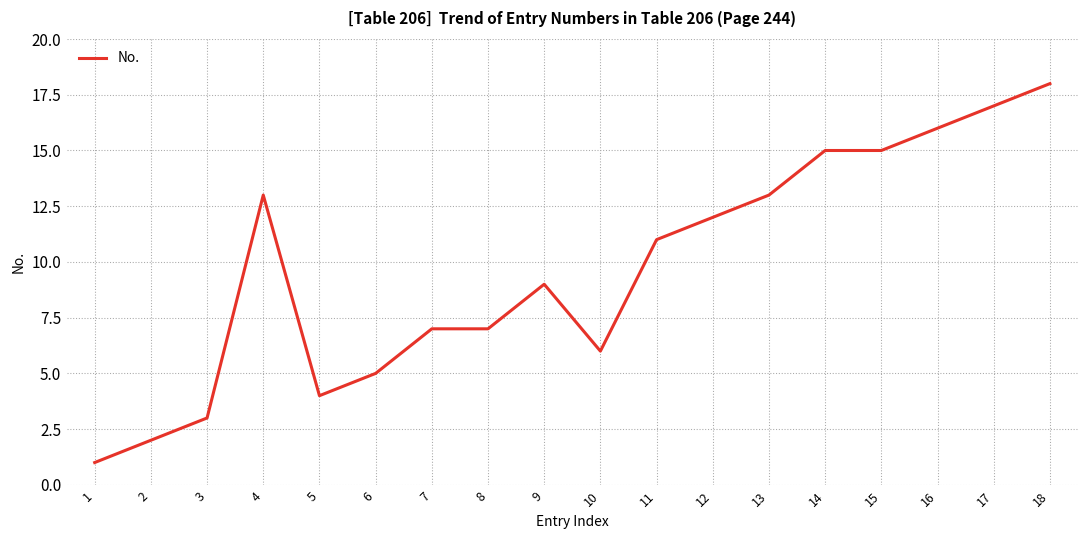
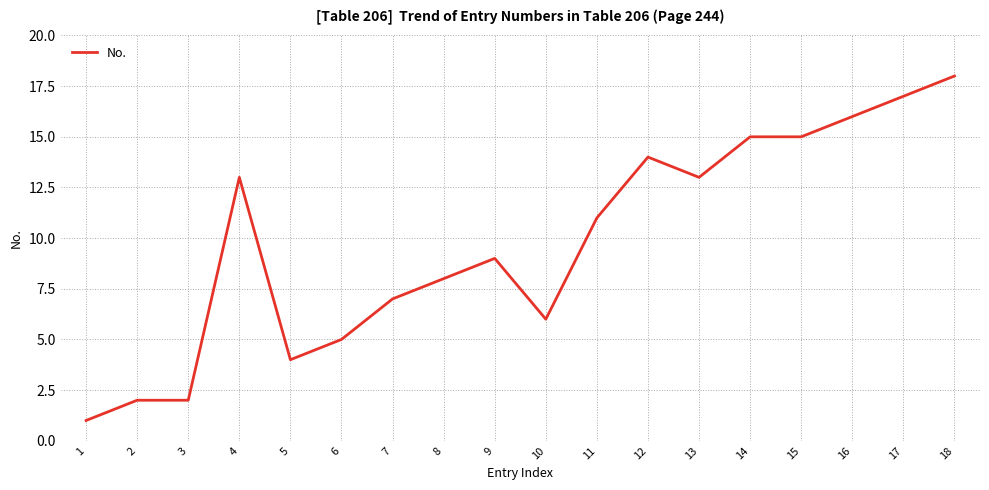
  {
    "1": 1,
    "2": 2,
-   "3": 3,
+   "3": 2,
    "4": 13,
    "5": 4,
    "6": 5,
    "7": 7,
-   "8": 7,
+   "8": 8,
    "9": 9,
    "10": 6,
    "11": 11,
-   "12": 12,
+   "12": 14,
    "13": 13,
    "14": 15,
    "15": 15,
    "16": 16,
    "17": 17,
    "18": 18
  }
